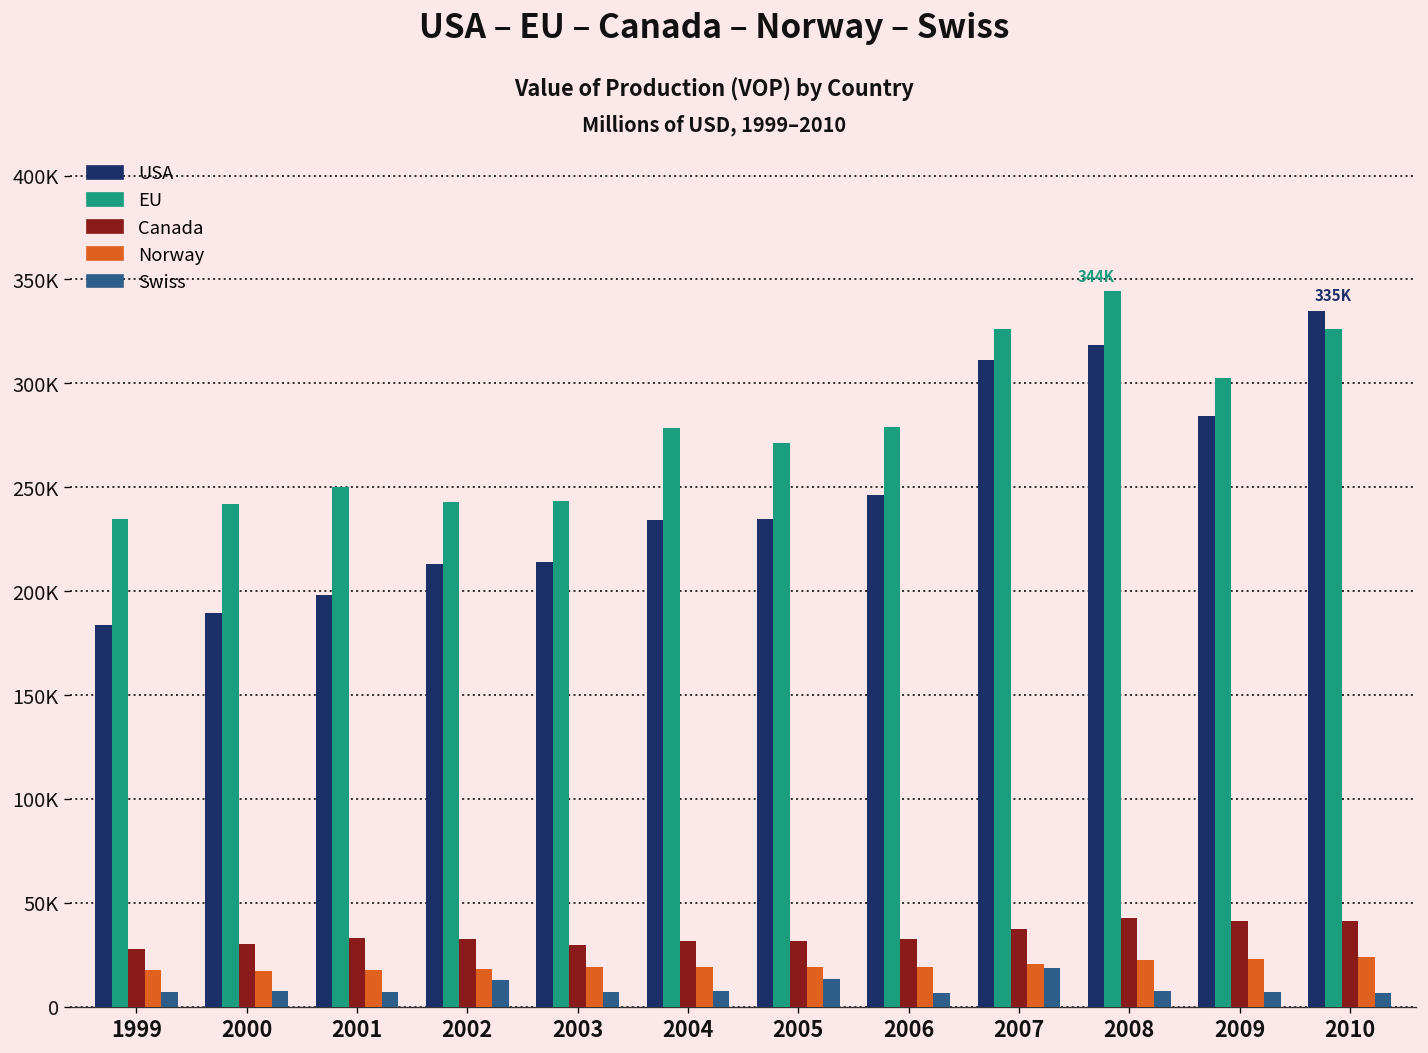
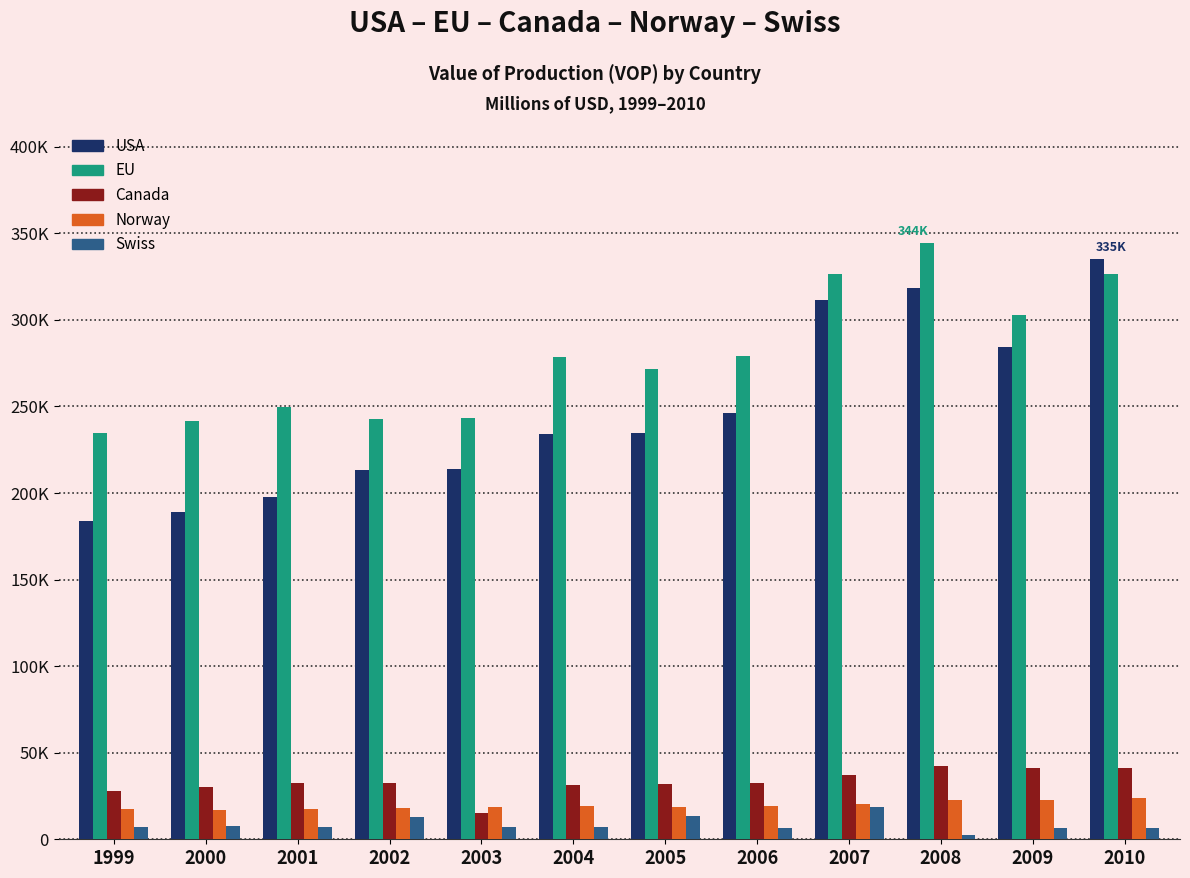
  {
    "USA": {
      "2010": "335K"
    },
    "EU": {
      "2008": "344K"
    },
    "Canada": {
      "1999": "28000",
      "2000": "30000",
      "2001": "33000",
      "2002": "32000",
-     "2003": "29000",
+     "2003": "15000",
      "2004": "31000",
      "2005": "32000",
      "2006": "33000",
      "2007": "37000",
      "2008": "42000",
      "2009": "41000",
      "2010": "41000"
    },
    "Norway": {
      "1999": "17000",
      "2000": "17000",
      "2001": "18000",
      "2002": "18000",
      "2003": "19000",
      "2004": "19000",
      "2005": "19000",
      "2006": "19000",
      "2007": "20000",
      "2008": "22000",
      "2009": "23000",
      "2010": "24000"
    },
    "Swiss": {
      "1999": "7000",
      "2000": "8000",
      "2001": "7000",
      "2002": "13000",
      "2003": "7000",
      "2004": "7000",
      "2005": "13000",
      "2006": "7000",
      "2007": "18000",
-     "2008": "7000",
+     "2008": "3000",
      "2009": "7000",
      "2010": "7000"
    }
  }
